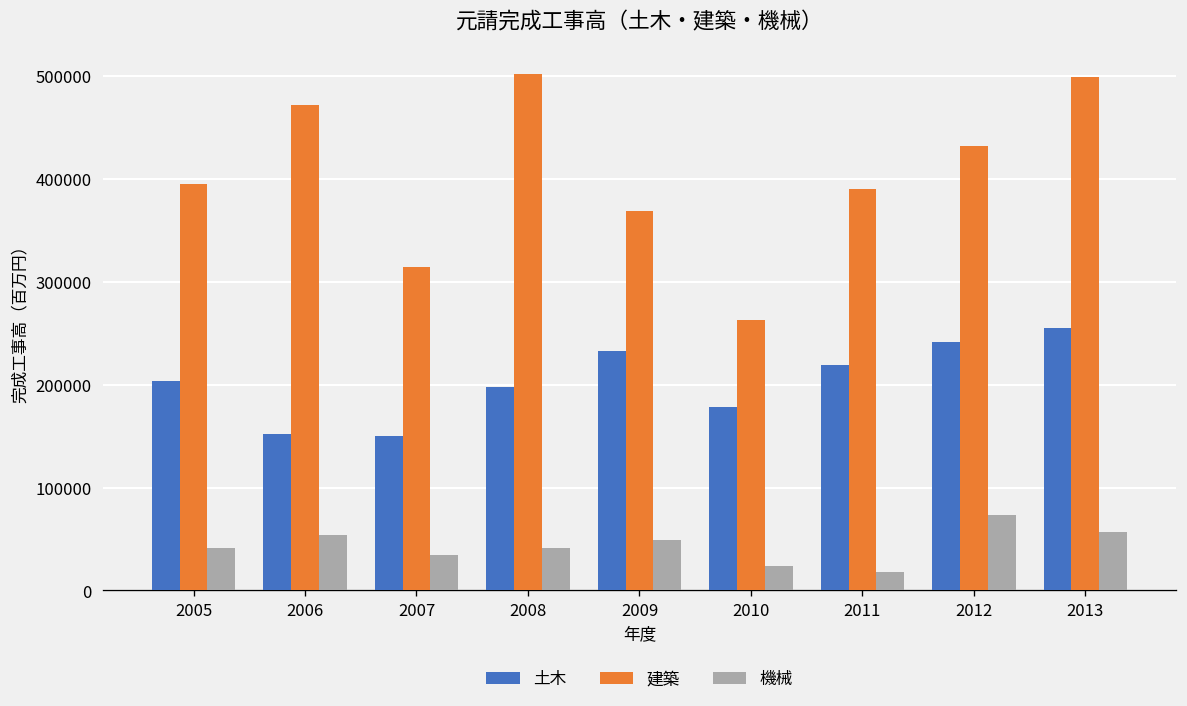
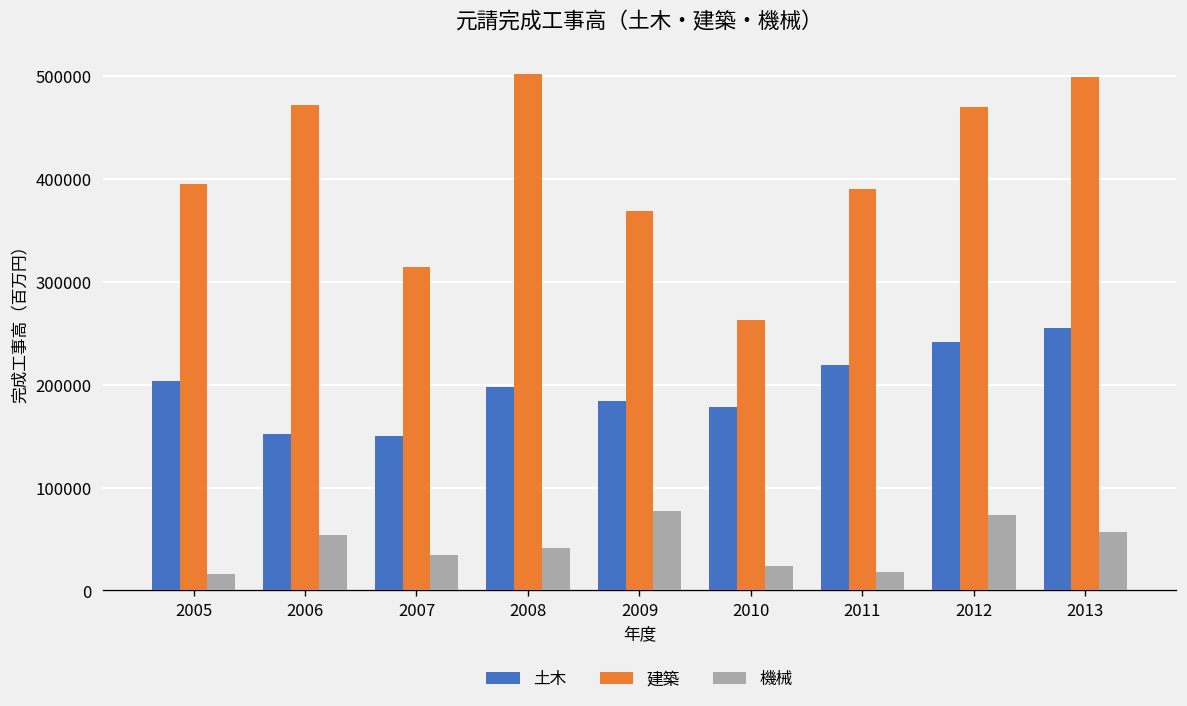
  {
    "土木": {
      "2005": 200000,
      "2006": 150000,
      "2007": 150000,
      "2008": 200000,
-     "2009": 230000,
+     "2009": 180000,
      "2010": 180000,
      "2011": 220000,
      "2012": 240000,
      "2013": 260000
    },
    "建築": {
      "2005": 390000,
      "2006": 470000,
      "2007": 310000,
      "2008": 500000,
      "2009": 370000,
      "2010": 260000,
      "2011": 390000,
-     "2012": 430000,
+     "2012": 470000,
      "2013": 500000
    },
    "機械": {
-     "2005": 40000,
+     "2005": 20000,
      "2006": 50000,
      "2007": 30000,
      "2008": 40000,
-     "2009": 50000,
+     "2009": 80000,
      "2010": 20000,
      "2011": 20000,
      "2012": 70000,
      "2013": 60000
    }
  }
